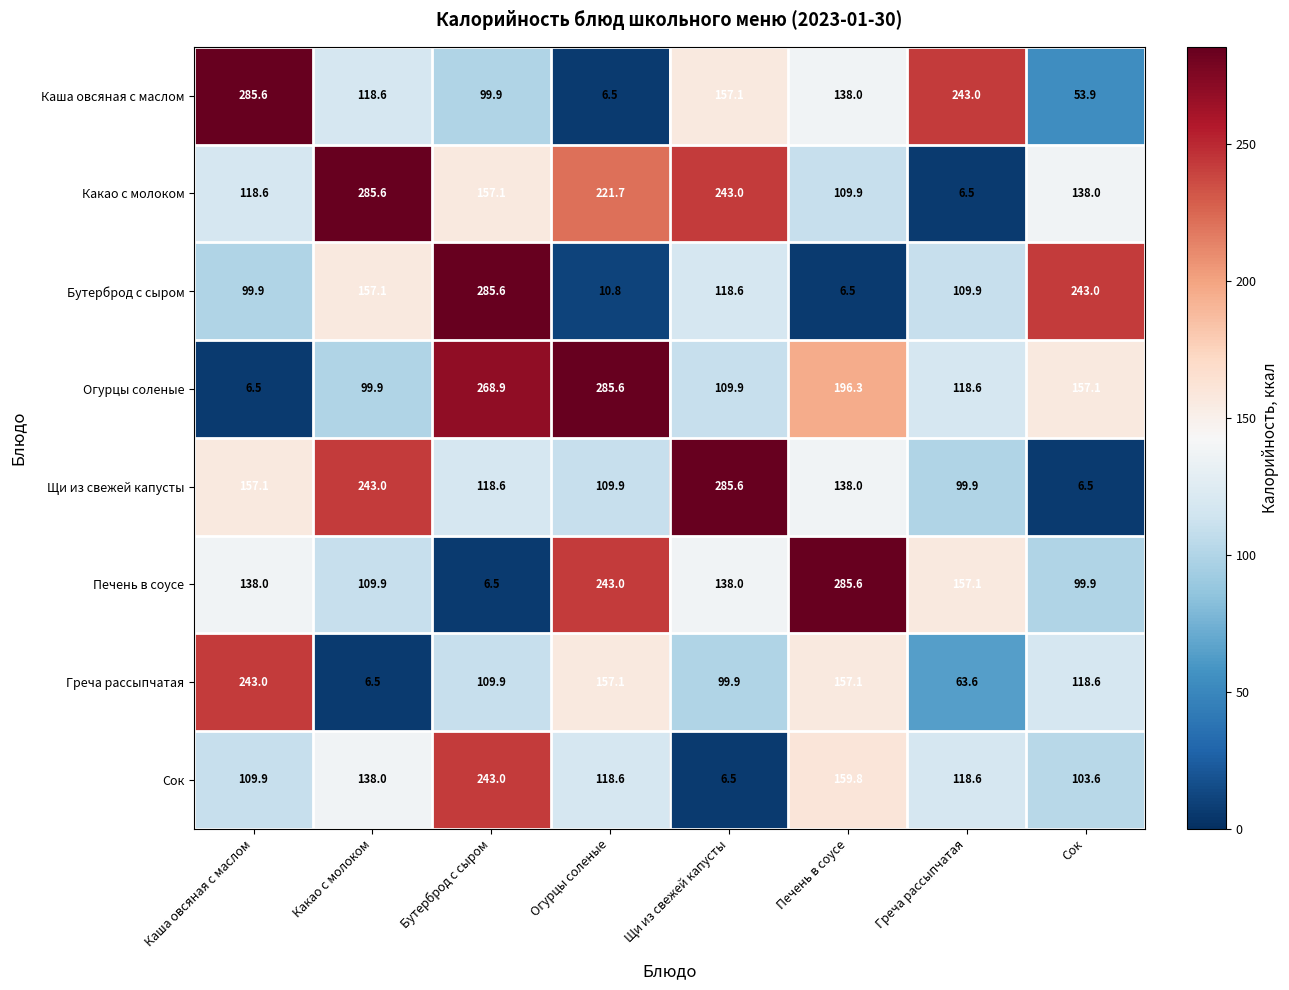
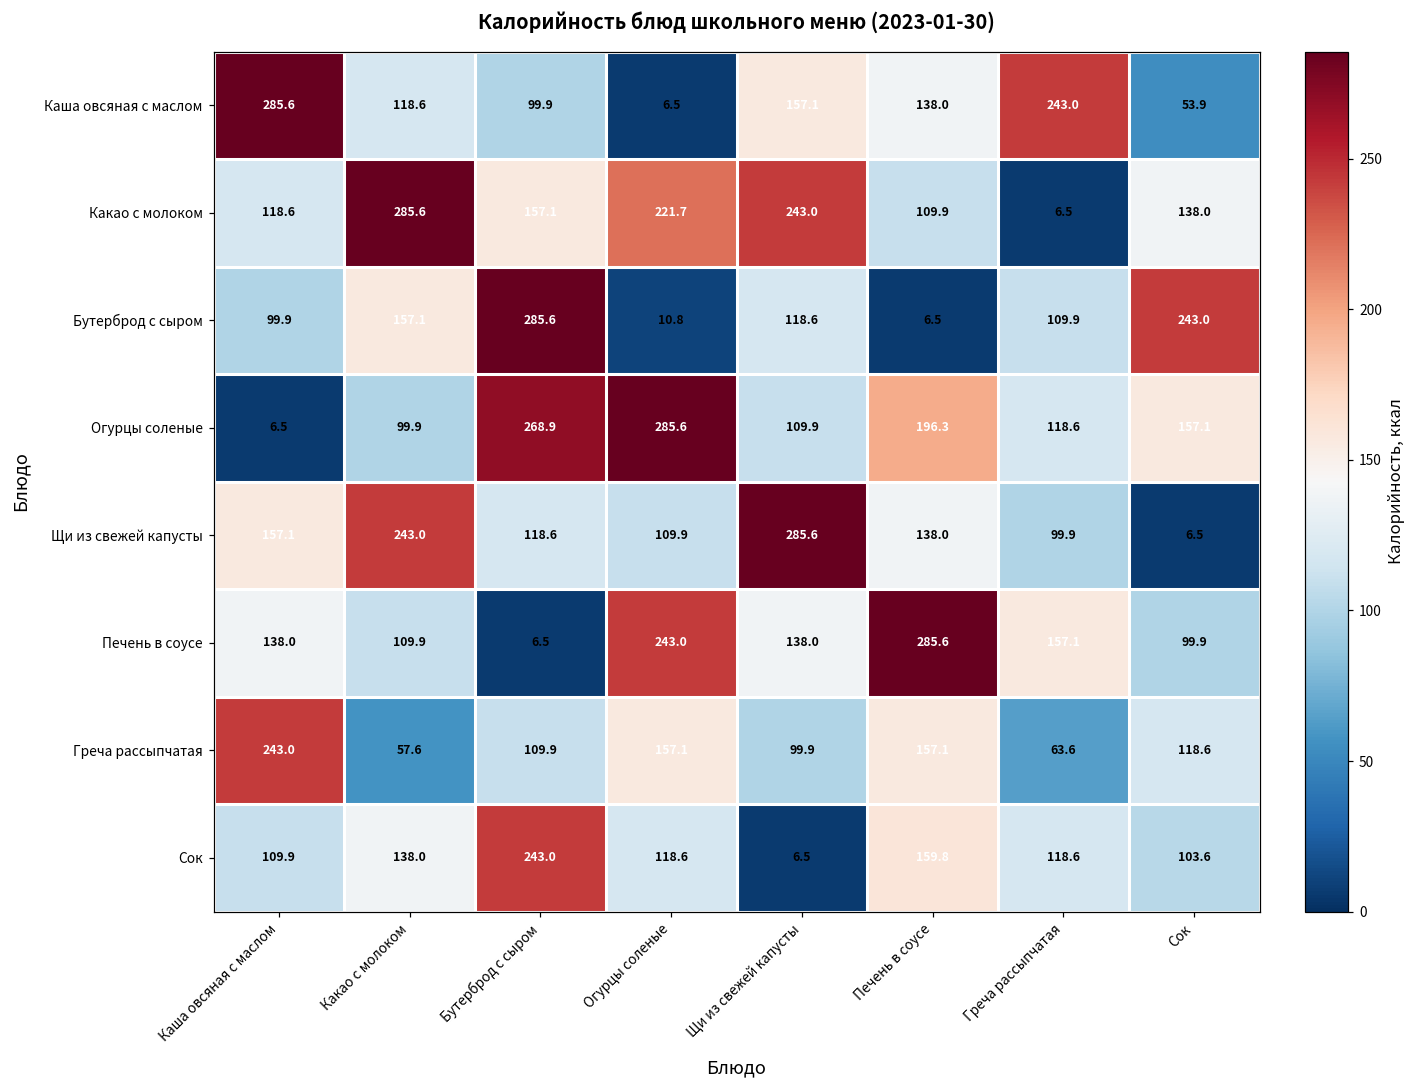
  {
    "Каша овсяная с маслом": {
      "Каша овсяная с маслом": 285.6,
      "Какао с молоком": 118.6,
      "Бутерброд с сыром": 99.9,
      "Огурцы соленые": 6.5,
      "Печень в соусе": 138.0,
      "Греча рассыпчатая": 243.0,
      "Сок": 53.9
    },
    "Какао с молоком": {
      "Каша овсяная с маслом": 118.6,
      "Какао с молоком": 285.6,
      "Огурцы соленые": 221.7,
      "Щи из свежей капусты": 243.0,
      "Печень в соусе": 109.9,
      "Греча рассыпчатая": 6.5,
      "Сок": 138.0
    },
    "Бутерброд с сыром": {
      "Каша овсяная с маслом": 99.9,
      "Бутерброд с сыром": 285.6,
      "Огурцы соленые": 10.8,
      "Щи из свежей капусты": 118.6,
      "Печень в соусе": 6.5,
      "Греча рассыпчатая": 109.9,
      "Сок": 243.0
    },
    "Огурцы соленые": {
      "Каша овсяная с маслом": 6.5,
      "Какао с молоком": 99.9,
      "Бутерброд с сыром": 268.9,
      "Огурцы соленые": 285.6,
      "Щи из свежей капусты": 109.9,
      "Печень в соусе": 196.3,
      "Греча рассыпчатая": 118.6
    },
    "Щи из свежей капусты": {
      "Какао с молоком": 243.0,
      "Бутерброд с сыром": 118.6,
      "Огурцы соленые": 109.9,
      "Щи из свежей капусты": 285.6,
      "Печень в соусе": 138.0,
      "Греча рассыпчатая": 99.9,
      "Сок": 6.5
    },
    "Печень в соусе": {
      "Каша овсяная с маслом": 138.0,
      "Какао с молоком": 109.9,
      "Бутерброд с сыром": 6.5,
      "Огурцы соленые": 243.0,
      "Щи из свежей капусты": 138.0,
      "Печень в соусе": 285.6,
      "Сок": 99.9
    },
    "Греча рассыпчатая": {
      "Каша овсяная с маслом": 243.0,
-     "Какао с молоком": 6.5,
+     "Какао с молоком": 57.6,
      "Бутерброд с сыром": 109.9,
      "Щи из свежей капусты": 99.9,
      "Греча рассыпчатая": 63.6,
      "Сок": 118.6
    },
    "Сок": {
      "Каша овсяная с маслом": 109.9,
      "Какао с молоком": 138.0,
      "Бутерброд с сыром": 243.0,
      "Огурцы соленые": 118.6,
      "Щи из свежей капусты": 6.5,
      "Греча рассыпчатая": 118.6,
      "Сок": 103.6
    }
  }
